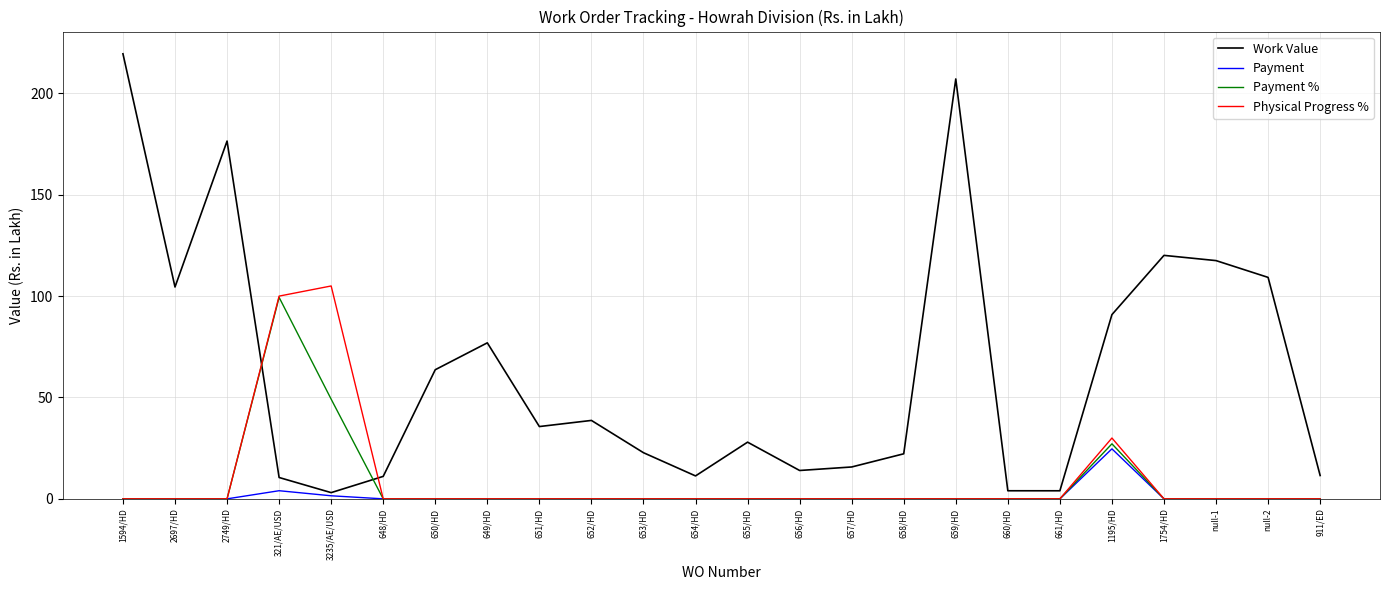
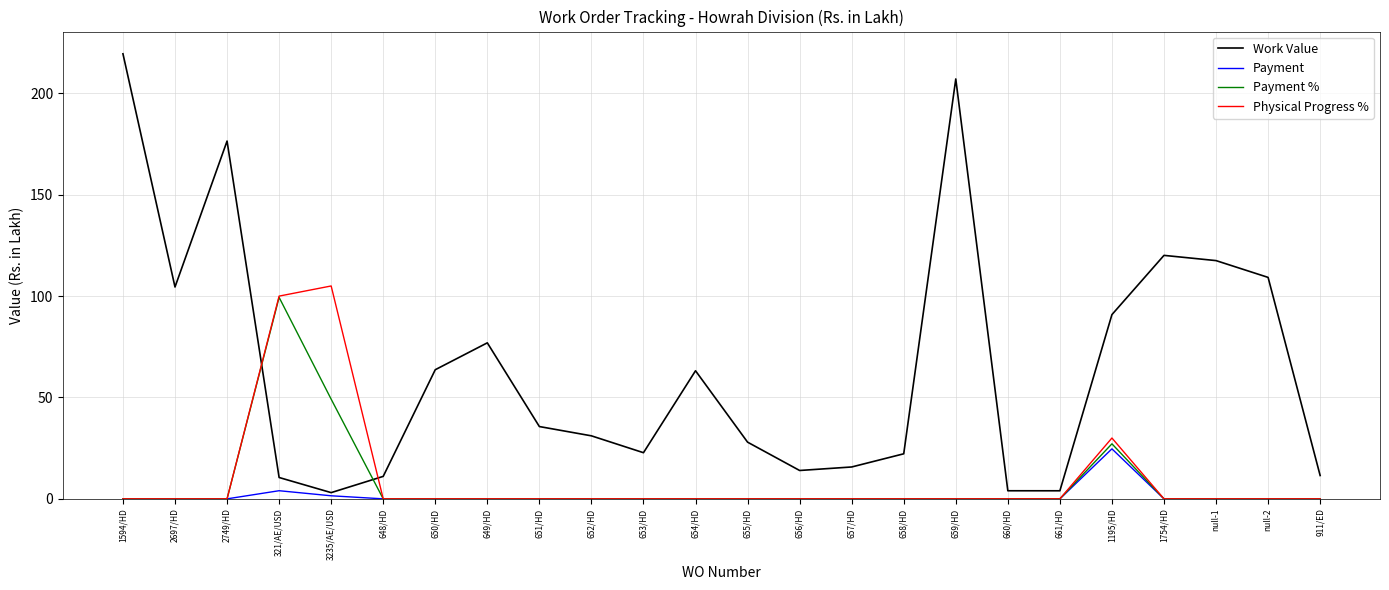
  {
    "Work Value": {
      "1594/HD": 220,
      "2697/HD": 104,
      "2749/HD": 176,
      "321/AE/USD": 11,
      "3235/AE/USD": 3,
      "648/HD": 11,
      "650/HD": 64,
      "649/HD": 77,
      "651/HD": 36,
-     "652/HD": 39,
+     "652/HD": 31,
      "653/HD": 23,
-     "654/HD": 11,
+     "654/HD": 63,
      "655/HD": 28,
      "656/HD": 14,
      "657/HD": 16,
      "658/HD": 22,
      "659/HD": 207,
      "660/HD": 4,
      "661/HD": 4,
      "1195/HD": 91,
      "1754/HD": 120,
      "null-1": 118,
      "null-2": 109,
      "911/ED": 12
    },
    "Payment": {
      "321/AE/USD": 4,
      "3235/AE/USD": 2,
      "1195/HD": 25
    },
    "Payment %": {
      "3235/AE/USD": 49,
      "1195/HD": 27
    },
    "Physical Progress %": {
      "3235/AE/USD": 105,
      "1195/HD": 30
    }
  }
